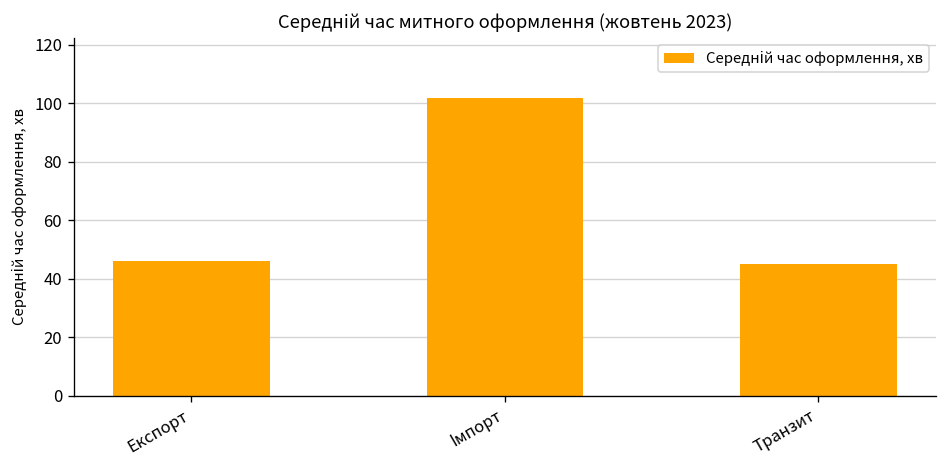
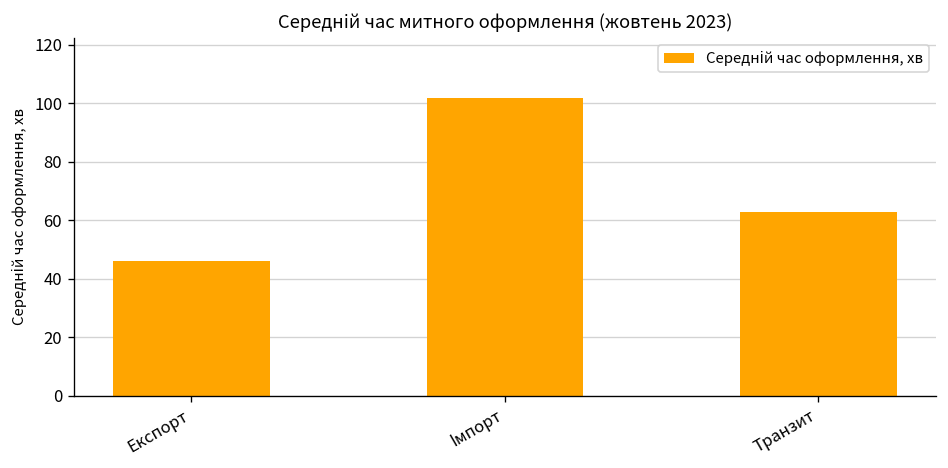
  {
    "Експорт": 46,
    "Імпорт": 102,
-   "Транзит": 45
+   "Транзит": 63
  }
